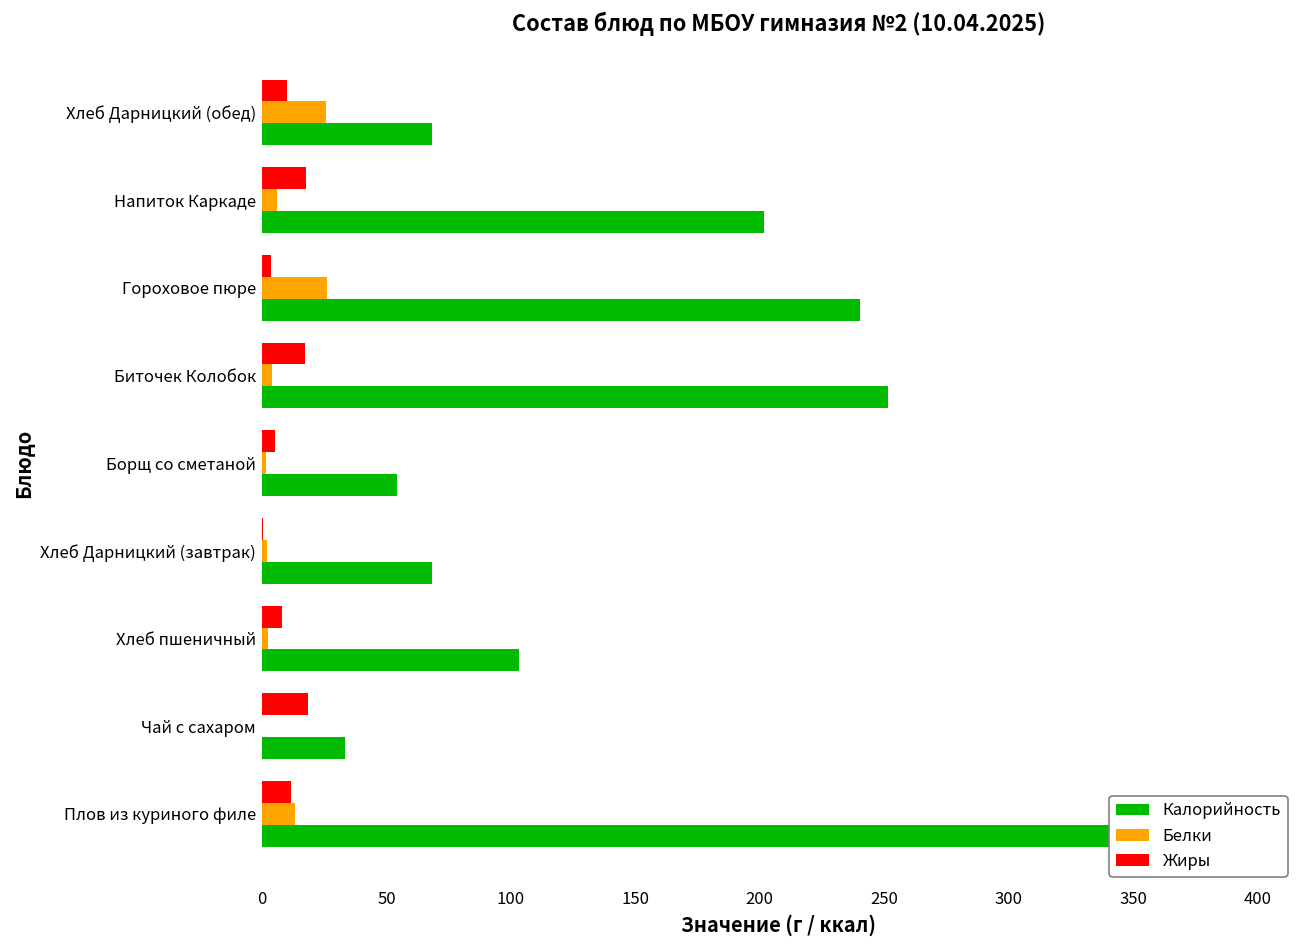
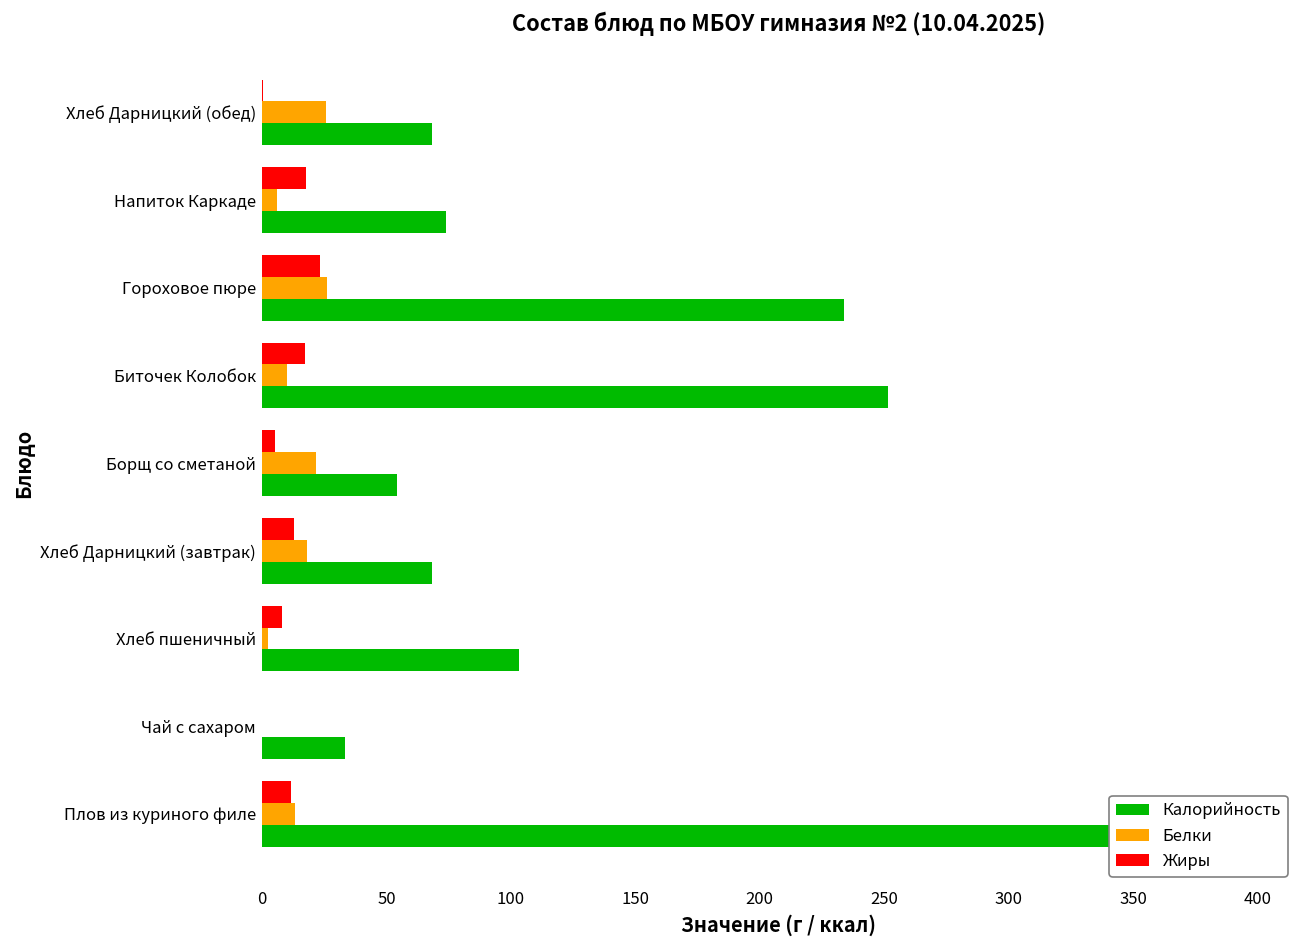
  {
    "Калорийность": {
      "Хлеб Дарницкий (обед)": 68,
-     "Напиток Каркаде": 202,
-     "Гороховое пюре": 240,
+     "Напиток Каркаде": 74,
+     "Гороховое пюре": 234,
      "Биточек Колобок": 252,
      "Борщ со сметаной": 54,
      "Хлеб Дарницкий (завтрак)": 68,
      "Хлеб пшеничный": 103,
      "Чай с сахаром": 33
    },
    "Белки": {
      "Хлеб Дарницкий (обед)": 26,
      "Напиток Каркаде": 6,
      "Гороховое пюре": 26,
-     "Биточек Колобок": 4,
-     "Борщ со сметаной": 2,
-     "Хлеб Дарницкий (завтрак)": 2,
+     "Биточек Колобок": 10,
+     "Борщ со сметаной": 22,
+     "Хлеб Дарницкий (завтрак)": 18,
      "Хлеб пшеничный": 2,
      "Плов из куриного филе": 13
    },
    "Жиры": {
-     "Хлеб Дарницкий (обед)": 10,
+     "Хлеб Дарницкий (обед)": 0,
      "Напиток Каркаде": 18,
-     "Гороховое пюре": 4,
+     "Гороховое пюре": 23,
      "Биточек Колобок": 17,
      "Борщ со сметаной": 5,
-     "Хлеб Дарницкий (завтрак)": 0,
+     "Хлеб Дарницкий (завтрак)": 13,
      "Хлеб пшеничный": 8,
-     "Чай с сахаром": 19,
+     "Чай с сахаром": 0,
      "Плов из куриного филе": 12
    }
  }
